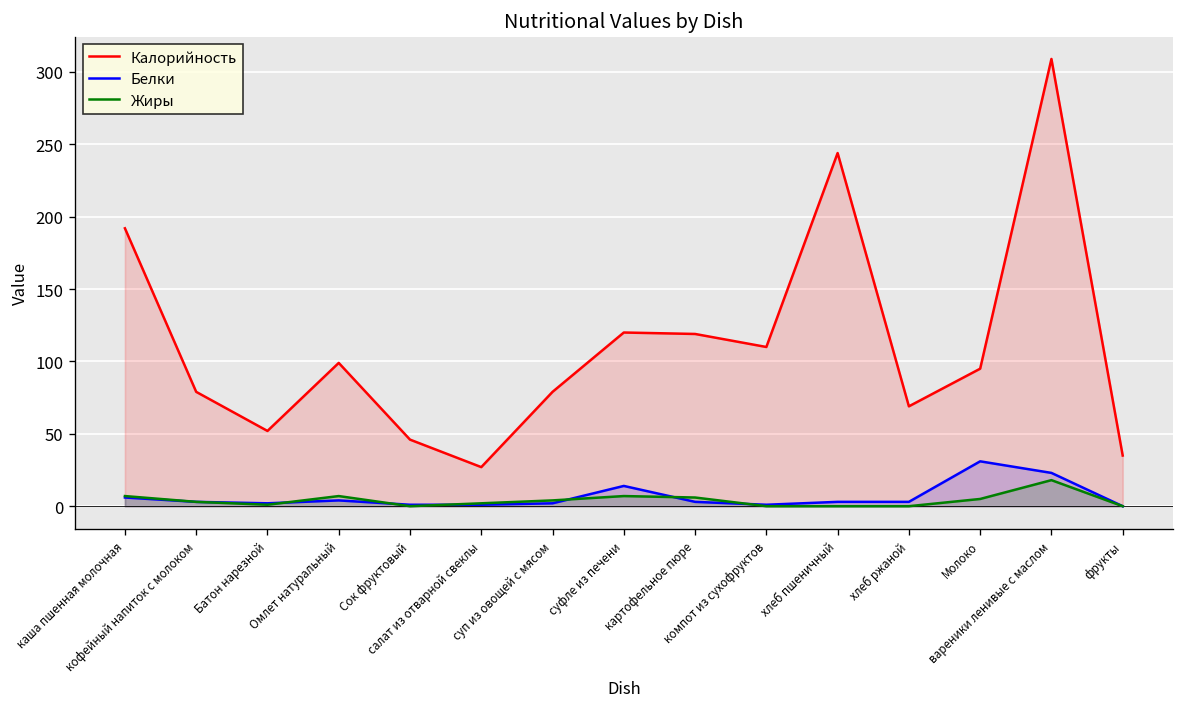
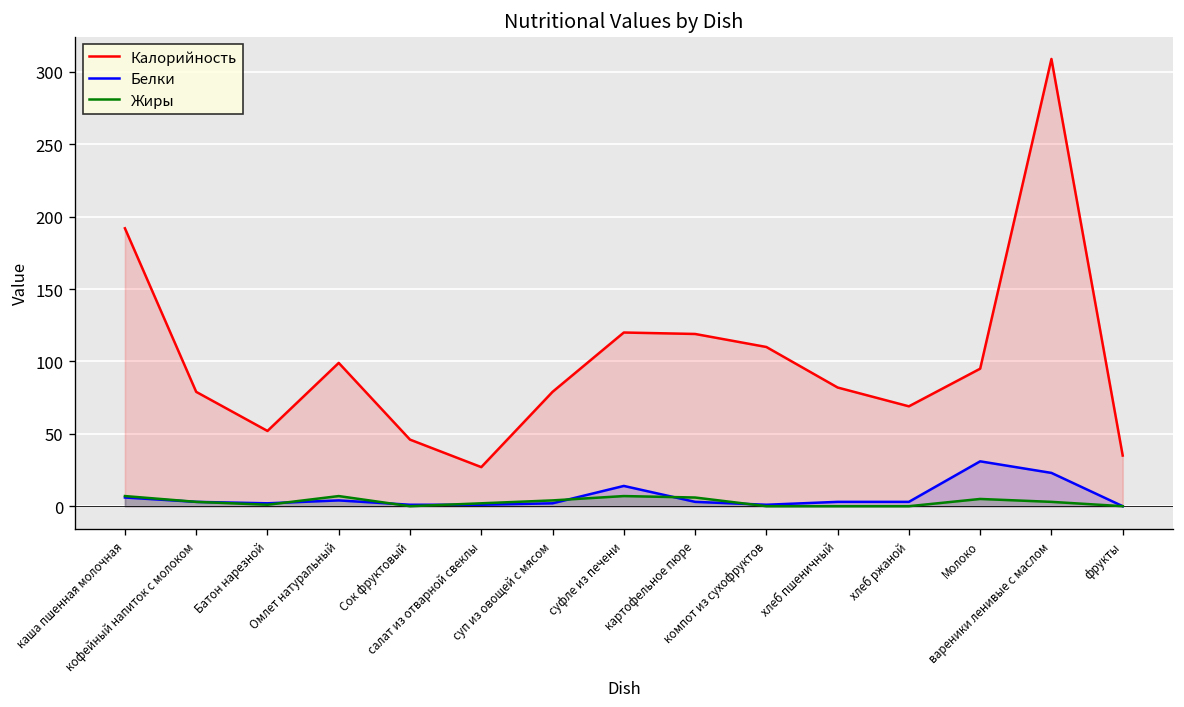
  {
    "Калорийность": {
      "каша пшенная молочная": 192,
      "кофейный напиток с молоком": 79,
      "Батон нарезной": 52,
      "Омлет натуральный": 99,
      "Сок фруктовый": 46,
      "салат из отварной свеклы": 27,
      "суп из овощей с мясом": 79,
      "суфле из печени": 120,
      "картофельное пюре": 119,
      "компот из сухофруктов": 110,
-     "хлеб пшеничный": 244,
+     "хлеб пшеничный": 82,
      "хлеб ржаной": 69,
      "Молоко": 95,
      "вареники ленивые с маслом": 309,
      "фрукты": 35
    },
    "Белки": {
      "Омлет натуральный": 4,
      "суфле из печени": 14,
      "картофельное пюре": 3,
      "хлеб пшеничный": 3,
      "хлеб ржаной": 3,
      "Молоко": 31,
      "вареники ленивые с маслом": 23
    },
    "Жиры": {
      "Омлет натуральный": 7,
      "суфле из печени": 7,
      "картофельное пюре": 6,
      "хлеб пшеничный": 0,
      "хлеб ржаной": 0,
      "Молоко": 5,
-     "вареники ленивые с маслом": 18
+     "вареники ленивые с маслом": 3
    }
  }
